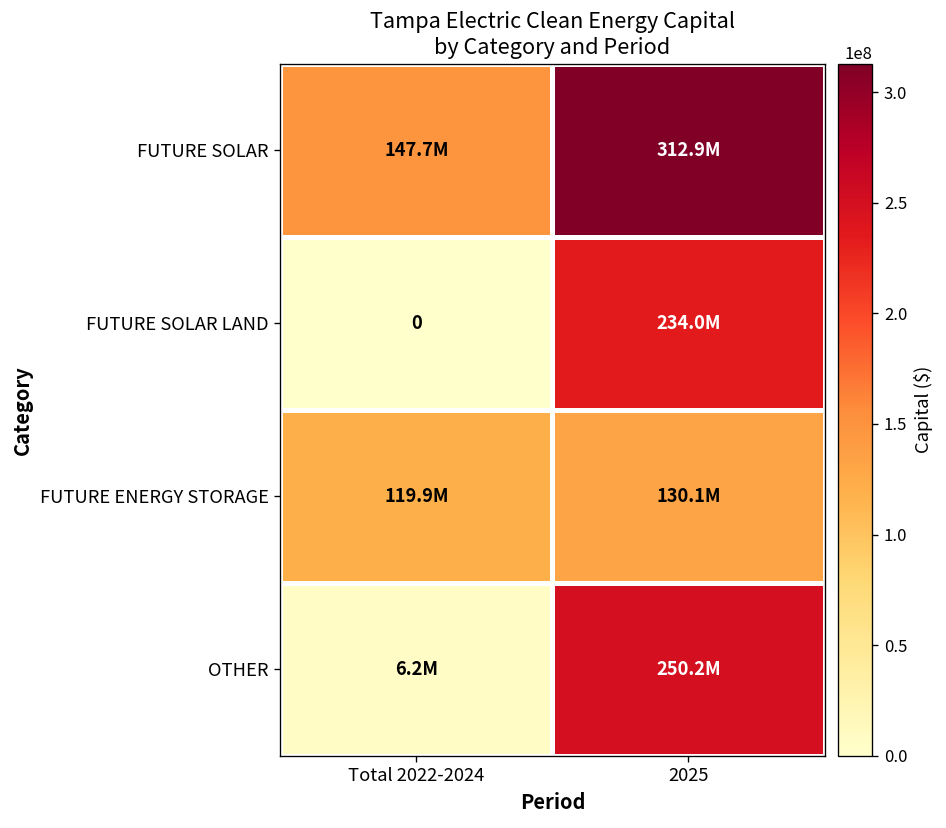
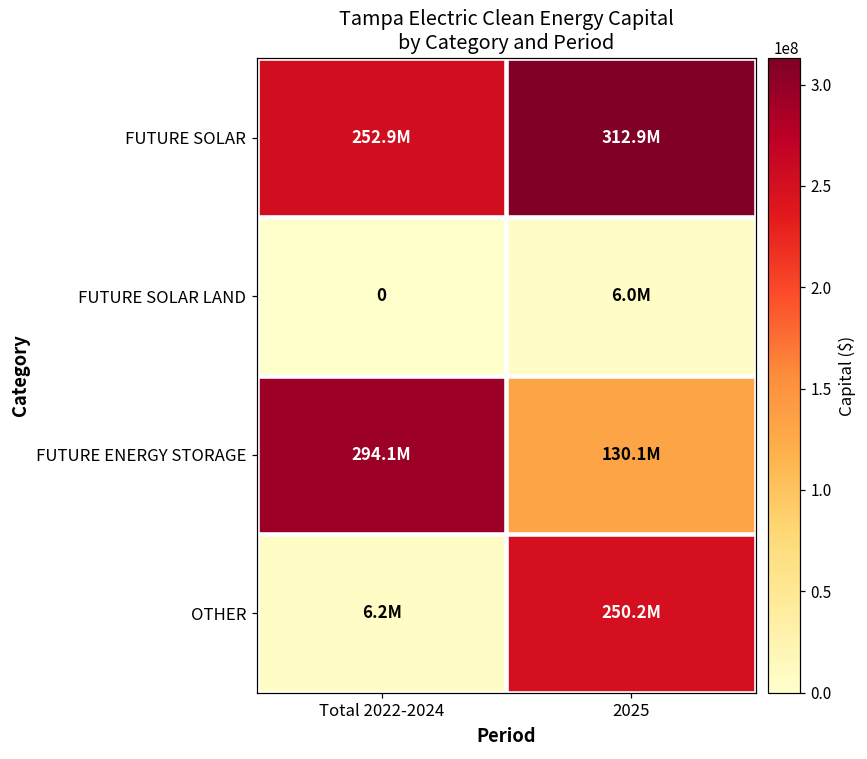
  {
    "FUTURE SOLAR": {
-     "Total 2022-2024": "147.7M",
+     "Total 2022-2024": "252.9M",
      "2025": "312.9M"
    },
    "FUTURE SOLAR LAND": {
      "Total 2022-2024": "0",
-     "2025": "234.0M"
+     "2025": "6.0M"
    },
    "FUTURE ENERGY STORAGE": {
-     "Total 2022-2024": "119.9M",
+     "Total 2022-2024": "294.1M",
      "2025": "130.1M"
    },
    "OTHER": {
      "Total 2022-2024": "6.2M",
      "2025": "250.2M"
    }
  }
